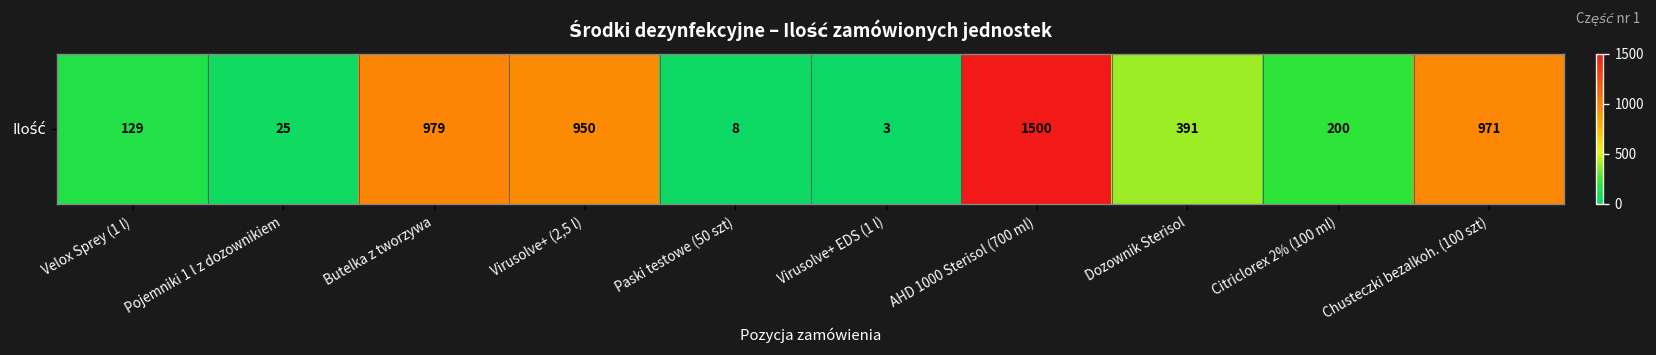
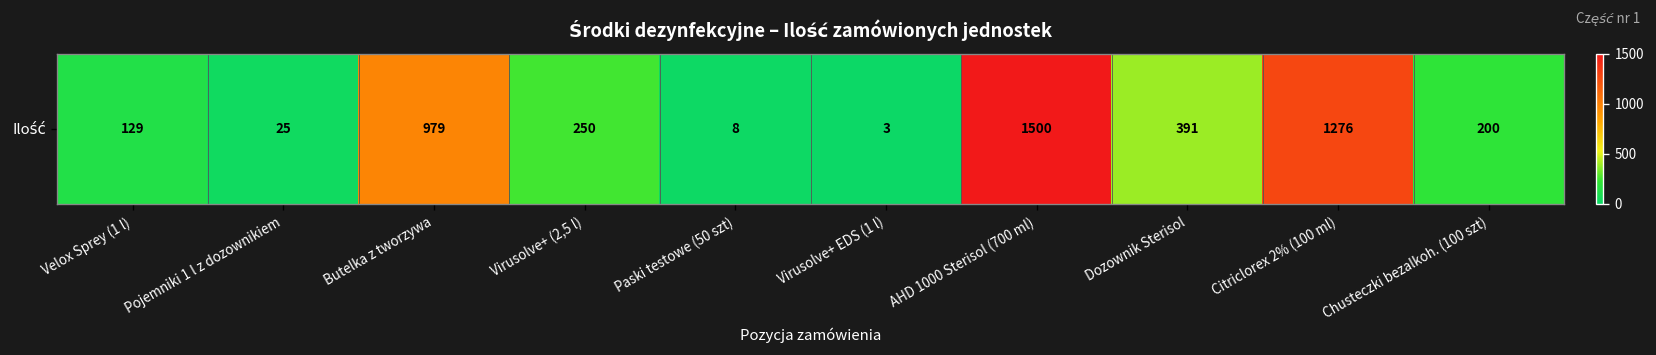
  {
    "Ilość": {
      "Velox Sprey (1 l)": 129,
      "Pojemniki 1 l z dozownikiem": 25,
      "Butelka z tworzywa": 979,
-     "Virusolve+ (2,5 l)": 950,
+     "Virusolve+ (2,5 l)": 250,
      "Paski testowe (50 szt)": 8,
      "Virusolve+ EDS (1 l)": 3,
      "AHD 1000 Sterisol (700 ml)": 1500,
      "Dozownik Sterisol": 391,
-     "Citriclorex 2% (100 ml)": 200,
-     "Chusteczki bezalkoh. (100 szt)": 971
+     "Citriclorex 2% (100 ml)": 1276,
+     "Chusteczki bezalkoh. (100 szt)": 200
    }
  }
